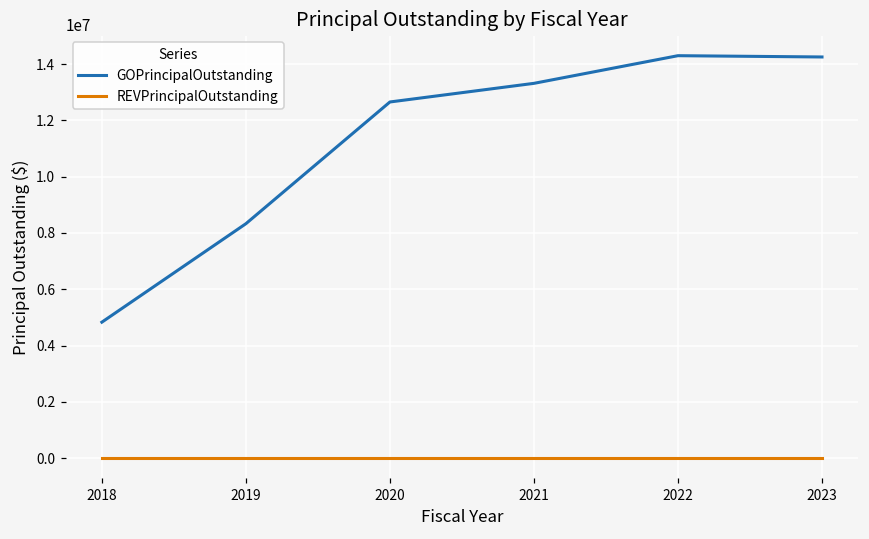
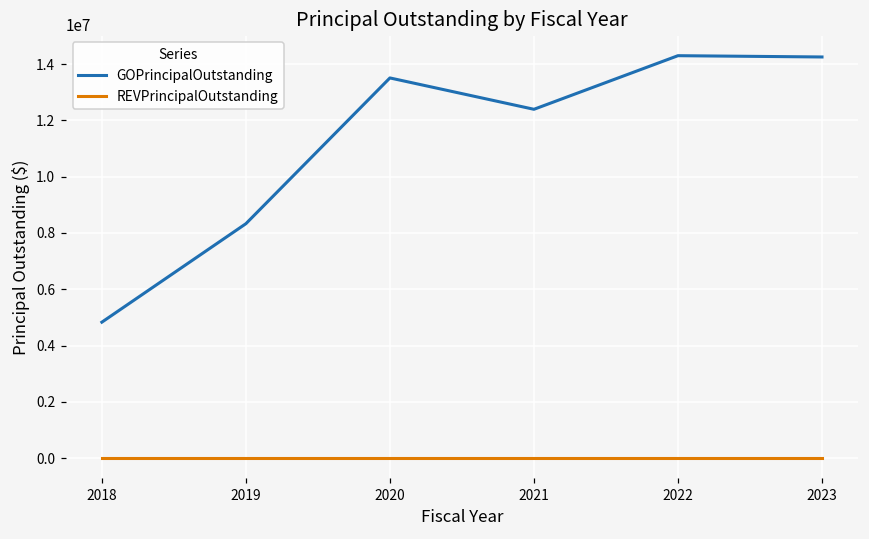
  {
    "GOPrincipalOutstanding": {
      "2018": 4800000,
      "2019": 8300000,
-     "2020": 12700000,
-     "2021": 13300000,
+     "2020": 13500000,
+     "2021": 12400000,
      "2022": 14300000,
      "2023": 14300000
    },
    "REVPrincipalOutstanding": {
      "2018": 0,
      "2019": 0,
      "2020": 0,
      "2021": 0,
      "2022": 0,
      "2023": 0
    }
  }
